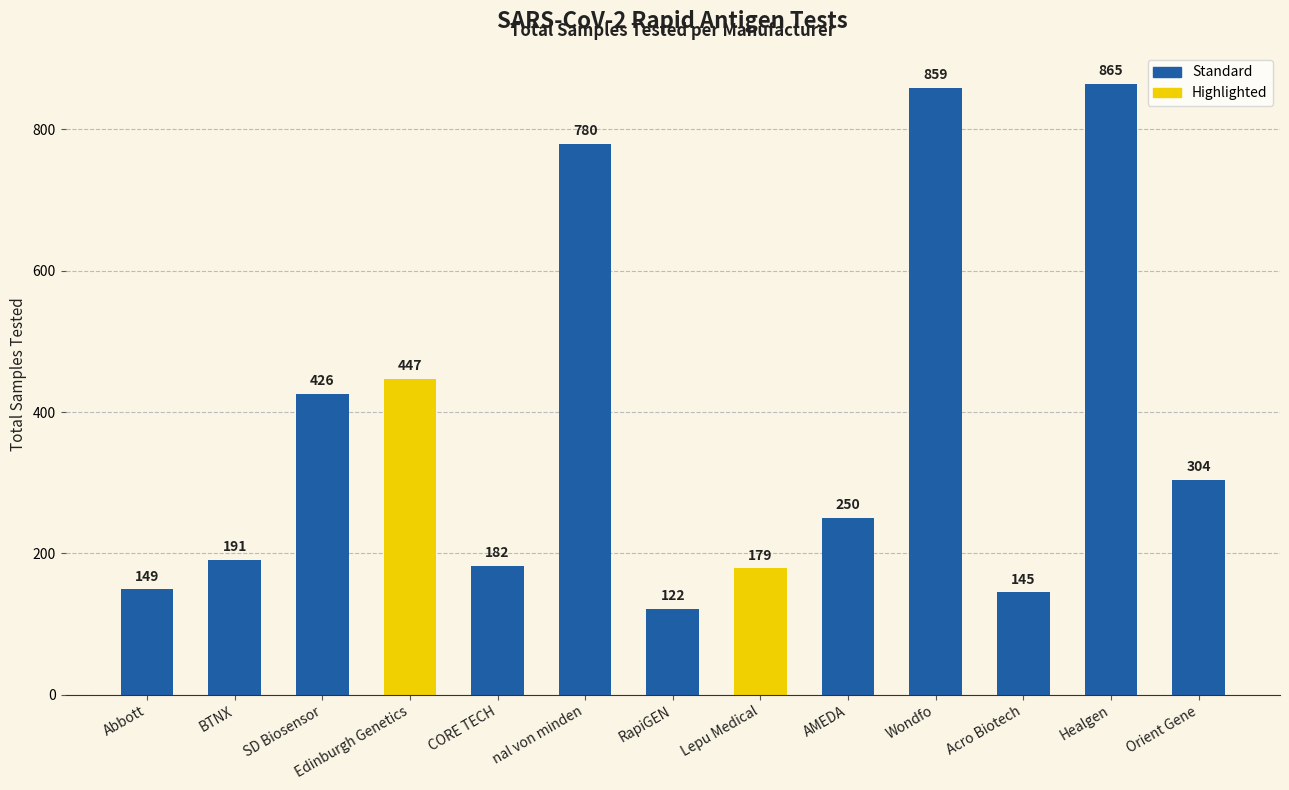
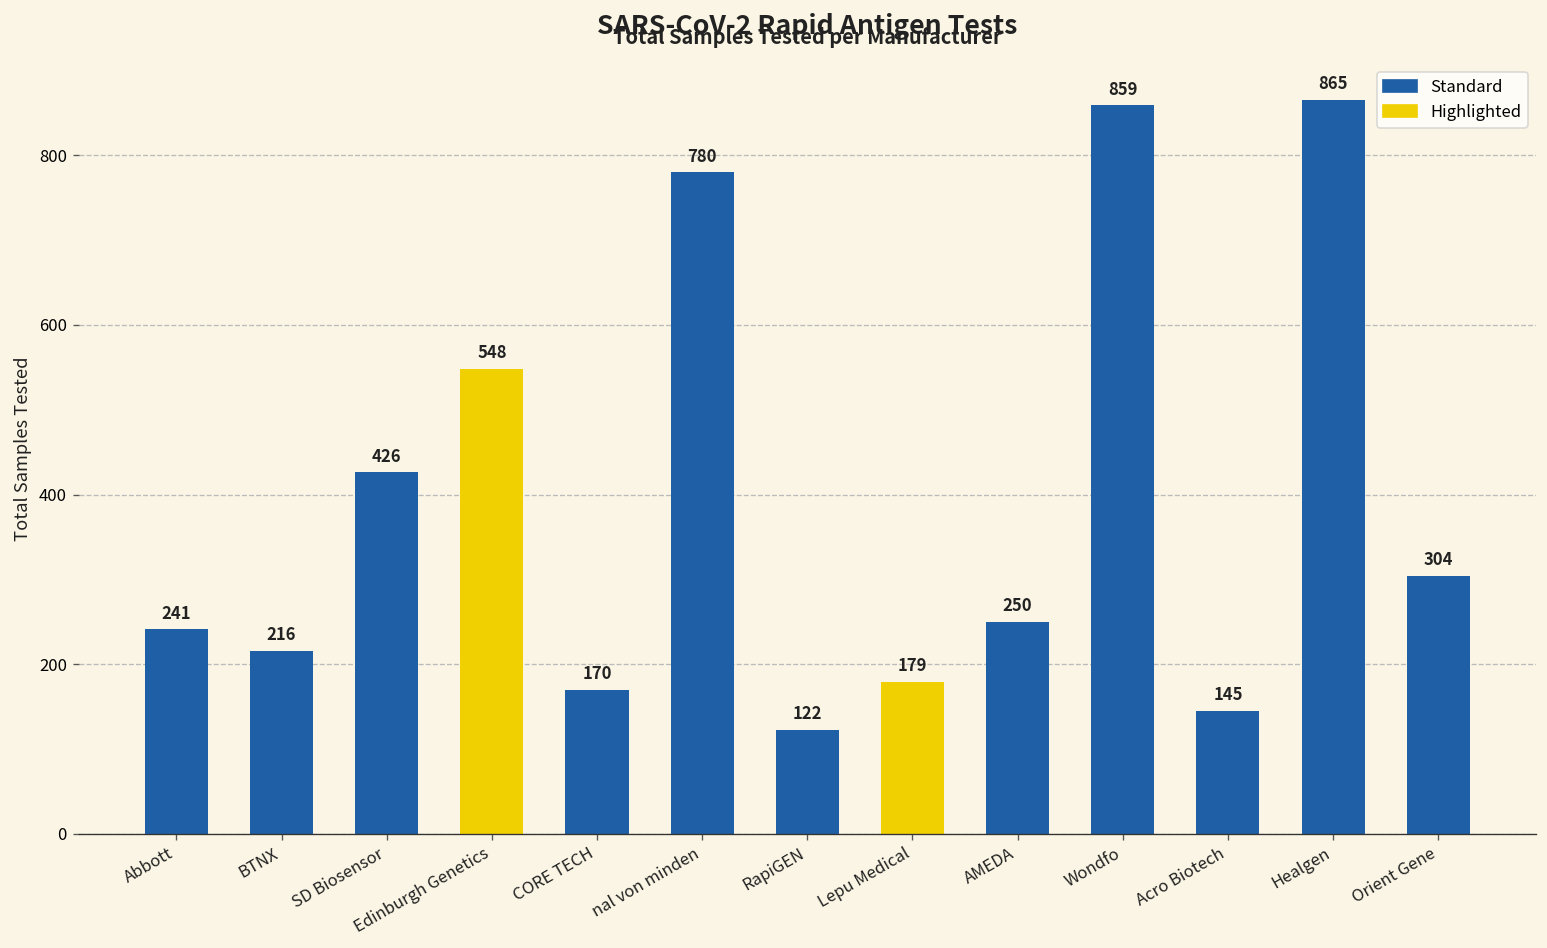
  {
-   "Abbott": 149,
-   "BTNX": 191,
+   "Abbott": 241,
+   "BTNX": 216,
    "SD Biosensor": 426,
-   "Edinburgh Genetics": 447,
-   "CORE TECH": 182,
+   "Edinburgh Genetics": 548,
+   "CORE TECH": 170,
    "nal von minden": 780,
    "RapiGEN": 122,
    "Lepu Medical": 179,
    "AMEDA": 250,
    "Wondfo": 859,
    "Acro Biotech": 145,
    "Healgen": 865,
    "Orient Gene": 304
  }
